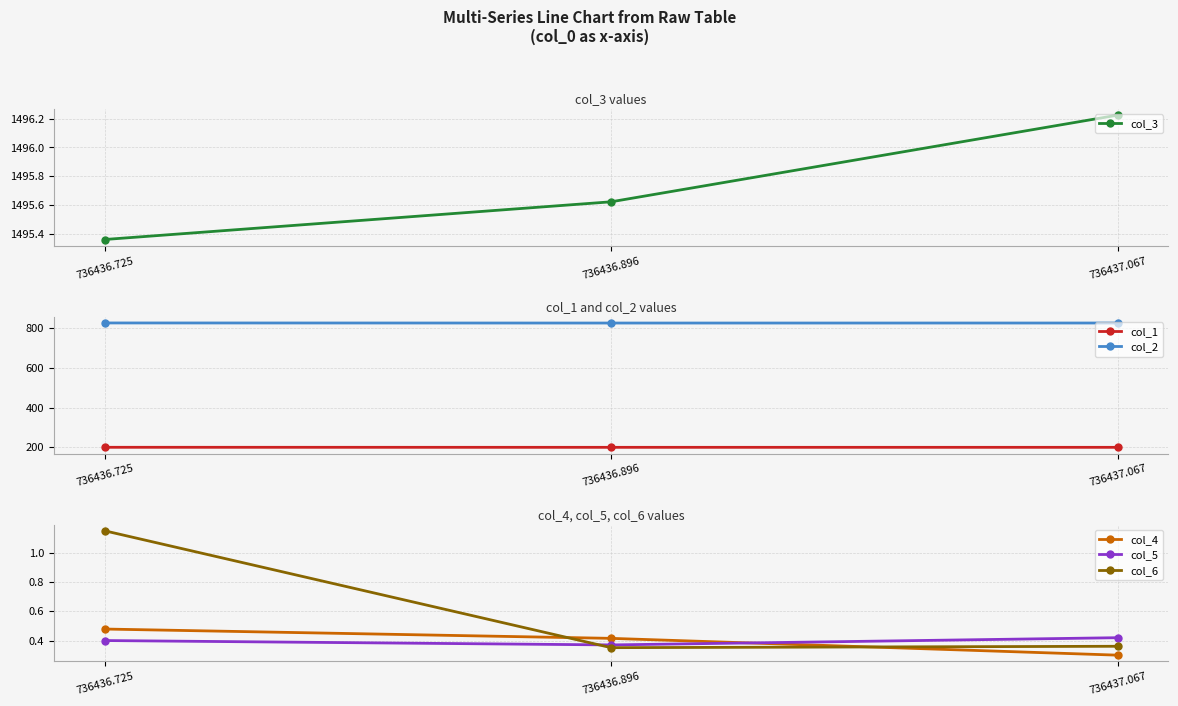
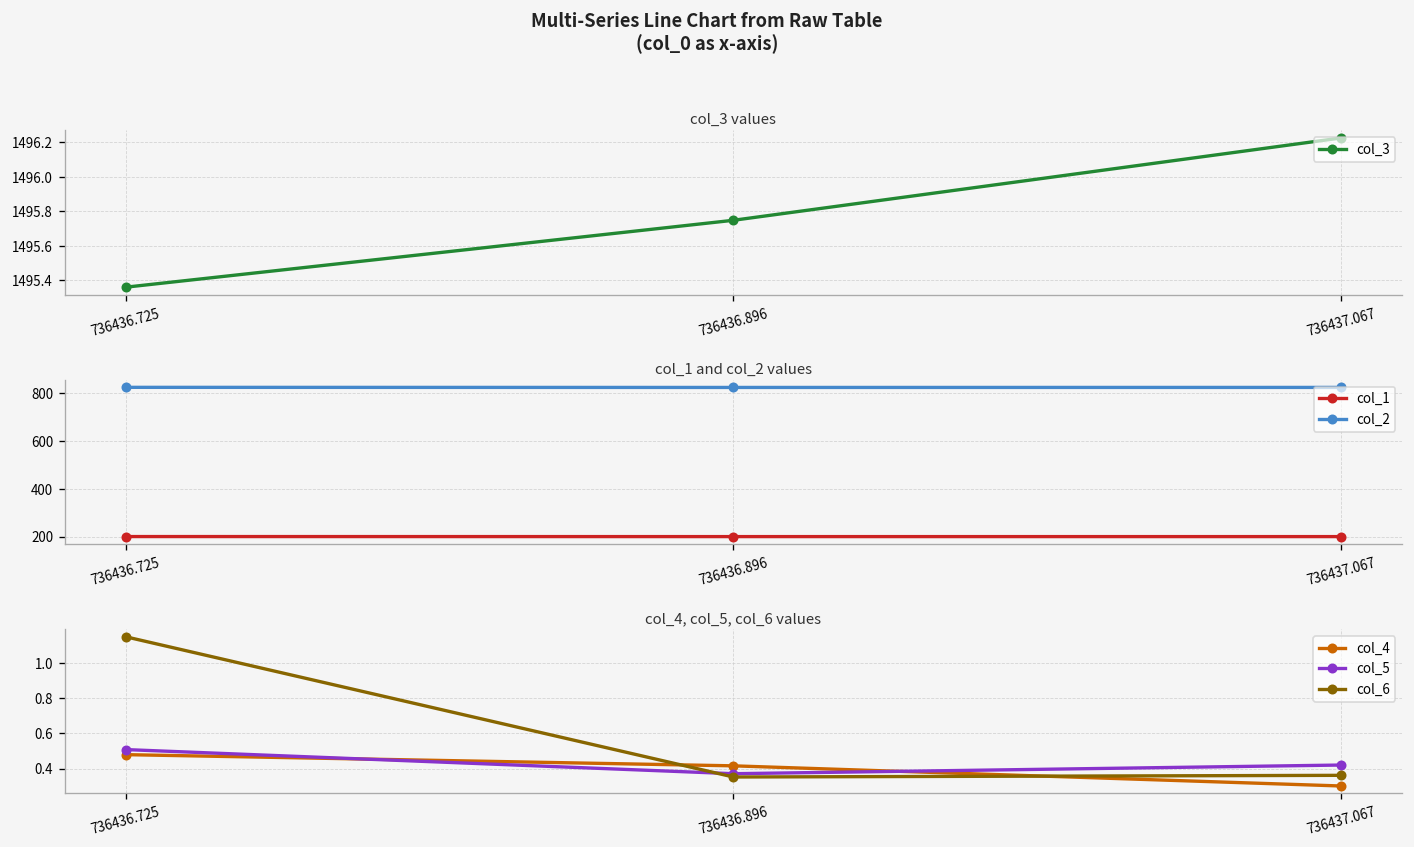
  {
    "col_3 values": {
      "736436.725": 1495.36,
-     "736436.896": 1495.62
+     "736436.896": 1495.75
    },
    "col_1 and col_2 values": {
      "col_1": {
        "736436.725": 200,
        "736436.896": 200,
        "736437.067": 200
      },
      "col_2": {
        "736436.725": 830,
        "736436.896": 830
      }
    },
    "col_4, col_5, col_6 values": {
      "col_4": {
        "736436.725": 0.48,
        "736436.896": 0.42,
        "736437.067": 0.30
      },
      "col_5": {
-       "736436.725": 0.40,
+       "736436.725": 0.51,
        "736436.896": 0.37,
        "736437.067": 0.42
      },
      "col_6": {
        "736436.725": 1.15,
        "736436.896": 0.35,
        "736437.067": 0.36
      }
    }
  }
